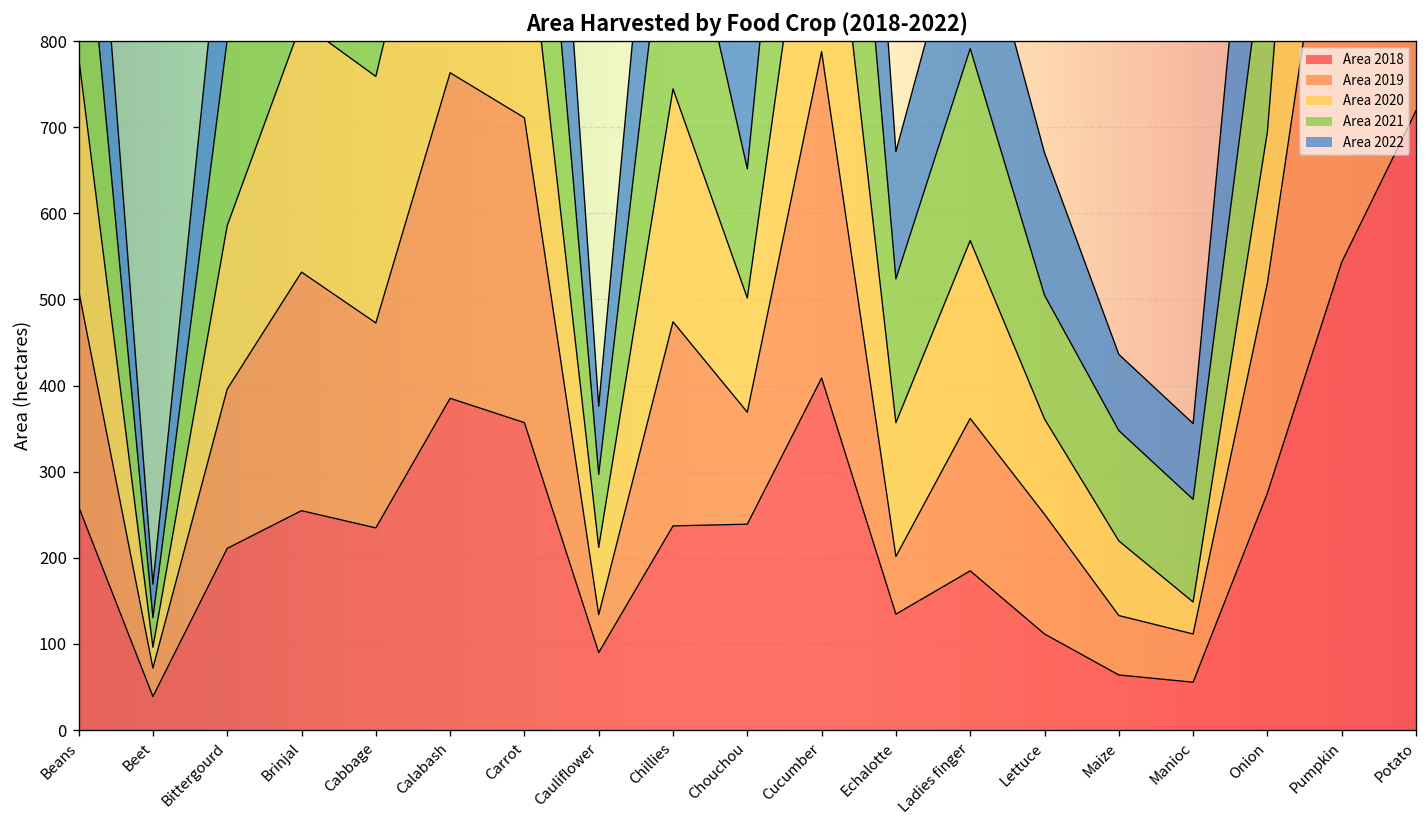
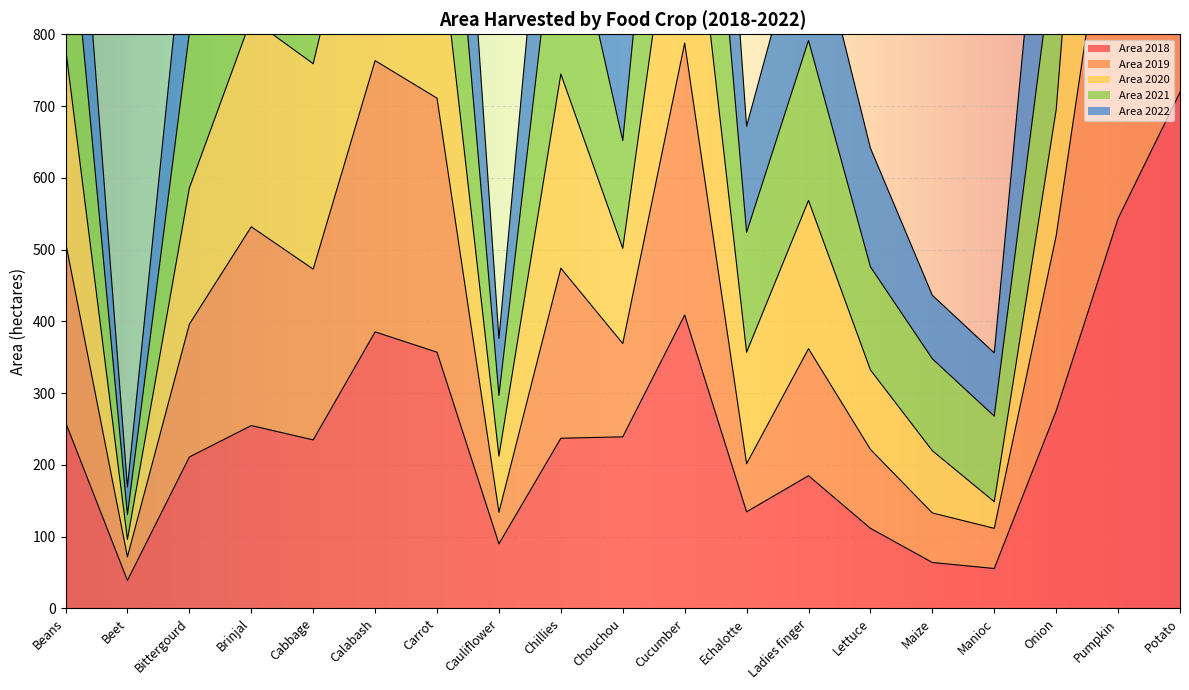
  {
    "Area 2018": {
      "Beans": 260,
      "Beet": 40,
      "Bittergourd": 210,
      "Brinjal": 250,
      "Cabbage": 230,
      "Calabash": 390,
      "Carrot": 360,
      "Cauliflower": 90,
      "Chillies": 240,
      "Chouchou": 240,
      "Cucumber": 410,
      "Echalotte": 130,
      "Ladies finger": 180,
      "Lettuce": 110,
      "Maize": 60,
      "Manioc": 60,
      "Onion": 280,
      "Pumpkin": 540,
      "Potato": 720
    },
    "Area 2019": {
      "Beans": 250,
      "Beet": 30,
      "Bittergourd": 190,
      "Brinjal": 280,
      "Cabbage": 240,
      "Calabash": 380,
      "Carrot": 350,
      "Cauliflower": 40,
      "Chillies": 240,
      "Chouchou": 130,
      "Cucumber": 380,
      "Echalotte": 70,
      "Ladies finger": 180,
-     "Lettuce": 140,
+     "Lettuce": 110,
      "Maize": 70,
      "Manioc": 60,
      "Onion": 240
    },
    "Area 2020": {
      "Beans": 270,
      "Beet": 20,
      "Bittergourd": 190,
      "Cabbage": 290,
      "Cauliflower": 80,
      "Chillies": 270,
      "Chouchou": 130,
      "Echalotte": 160,
      "Ladies finger": 210,
      "Lettuce": 110,
      "Maize": 90,
      "Manioc": 40,
      "Onion": 180
    },
    "Area 2021": {
      "Beet": 30,
      "Bittergourd": 220,
      "Cauliflower": 80,
      "Chouchou": 150,
      "Echalotte": 170,
      "Ladies finger": 220,
      "Lettuce": 140,
      "Maize": 130,
      "Manioc": 120
    },
    "Area 2022": {
      "Beet": 40,
      "Cauliflower": 80,
      "Echalotte": 150,
      "Lettuce": 170,
      "Maize": 90,
      "Manioc": 90
    }
  }
